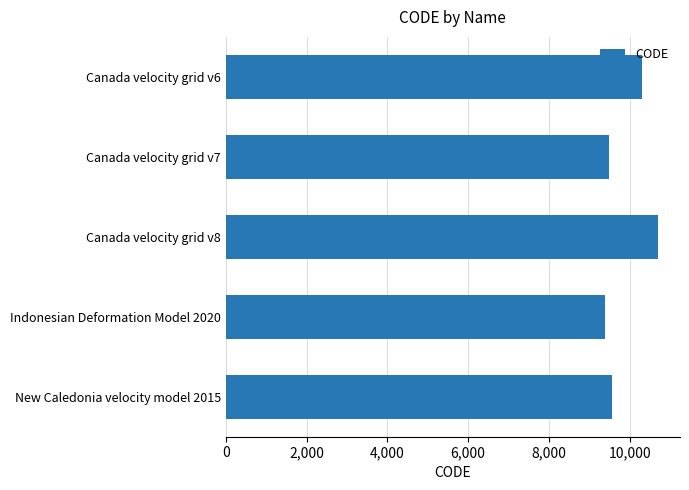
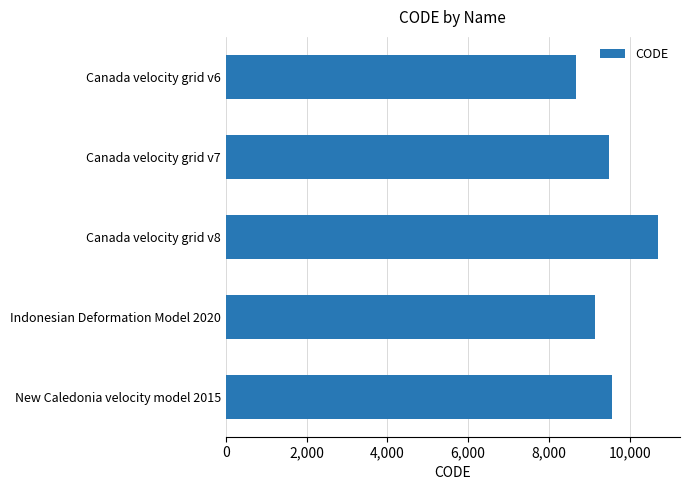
  {
-   "Canada velocity grid v6": "10,300",
+   "Canada velocity grid v6": "8,700",
    "Canada velocity grid v7": "9,500",
    "Canada velocity grid v8": "10,700",
-   "Indonesian Deformation Model 2020": "9,400",
+   "Indonesian Deformation Model 2020": "9,100",
    "New Caledonia velocity model 2015": "9,600"
  }
